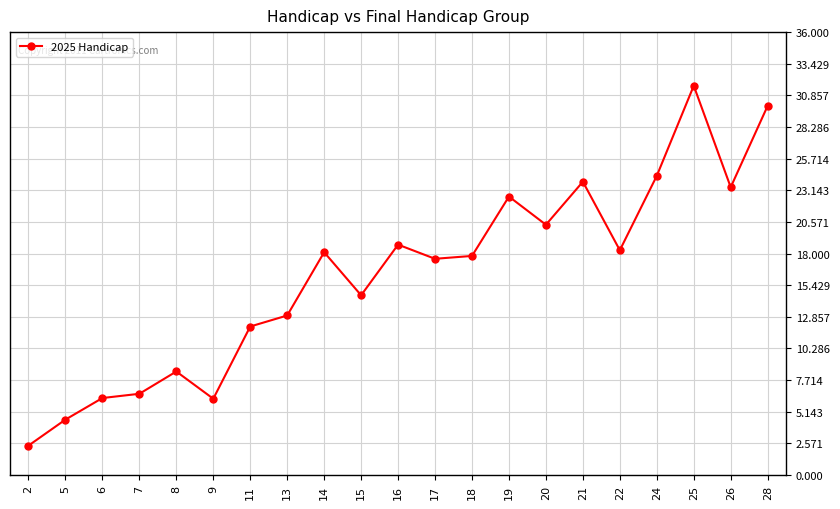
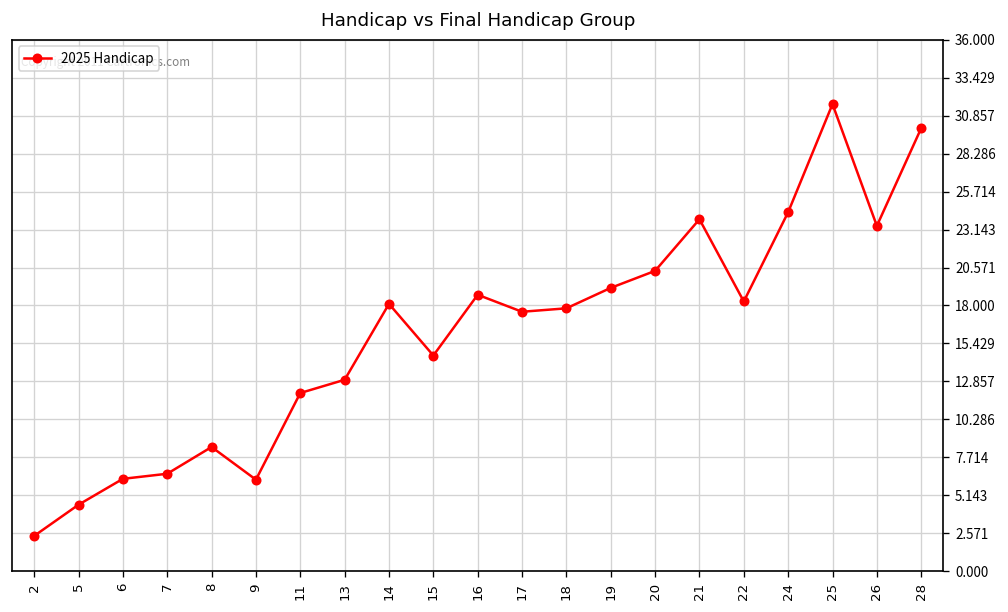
  {
    "2": 2.4,
    "5": 4.5,
    "6": 6.3,
    "7": 6.6,
    "8": 8.4,
    "9": 6.2,
    "11": 12.1,
    "13": 13.0,
    "14": 18.1,
    "15": 14.6,
    "16": 18.7,
    "17": 17.6,
    "18": 17.8,
-   "19": 22.6,
+   "19": 19.2,
    "20": 20.3,
    "21": 23.8,
    "22": 18.3,
    "24": 24.3,
    "25": 31.6,
    "26": 23.4,
    "28": 30.0
  }
